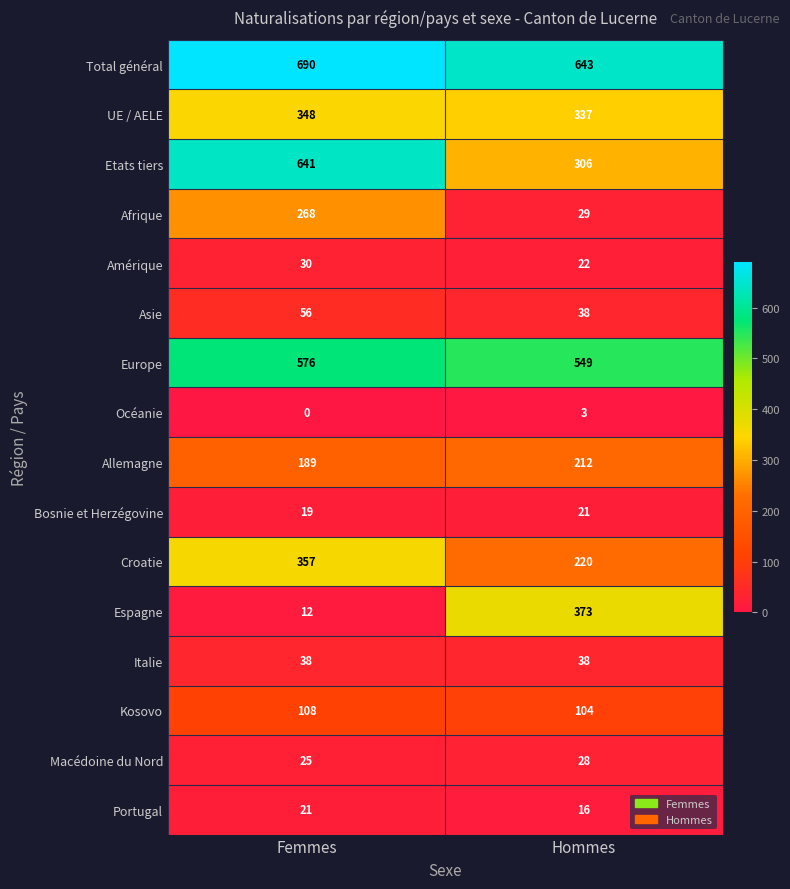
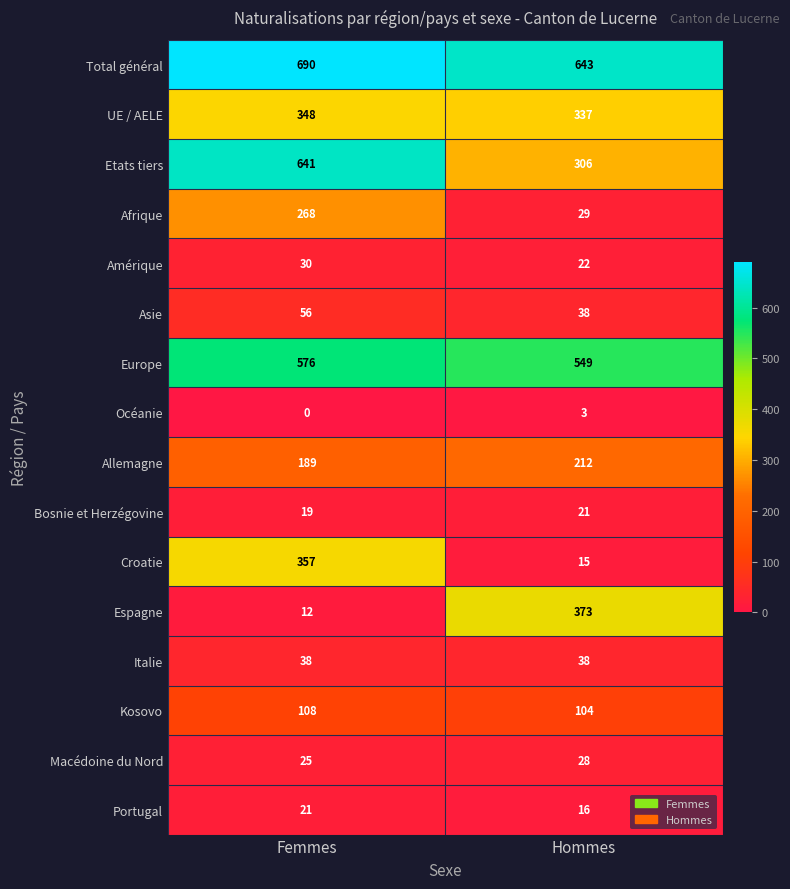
  {
    "Total général": {
      "Femmes": 690,
      "Hommes": 643
    },
    "UE / AELE": {
      "Femmes": 348,
      "Hommes": 337
    },
    "Etats tiers": {
      "Femmes": 641,
      "Hommes": 306
    },
    "Afrique": {
      "Femmes": 268,
      "Hommes": 29
    },
    "Amérique": {
      "Femmes": 30,
      "Hommes": 22
    },
    "Asie": {
      "Femmes": 56,
      "Hommes": 38
    },
    "Europe": {
      "Femmes": 576,
      "Hommes": 549
    },
    "Océanie": {
      "Femmes": 0,
      "Hommes": 3
    },
    "Allemagne": {
      "Femmes": 189,
      "Hommes": 212
    },
    "Bosnie et Herzégovine": {
      "Femmes": 19,
      "Hommes": 21
    },
    "Croatie": {
      "Femmes": 357,
-     "Hommes": 220
+     "Hommes": 15
    },
    "Espagne": {
      "Femmes": 12,
      "Hommes": 373
    },
    "Italie": {
      "Femmes": 38,
      "Hommes": 38
    },
    "Kosovo": {
      "Femmes": 108,
      "Hommes": 104
    },
    "Macédoine du Nord": {
      "Femmes": 25,
      "Hommes": 28
    },
    "Portugal": {
      "Femmes": 21,
      "Hommes": 16
    }
  }
